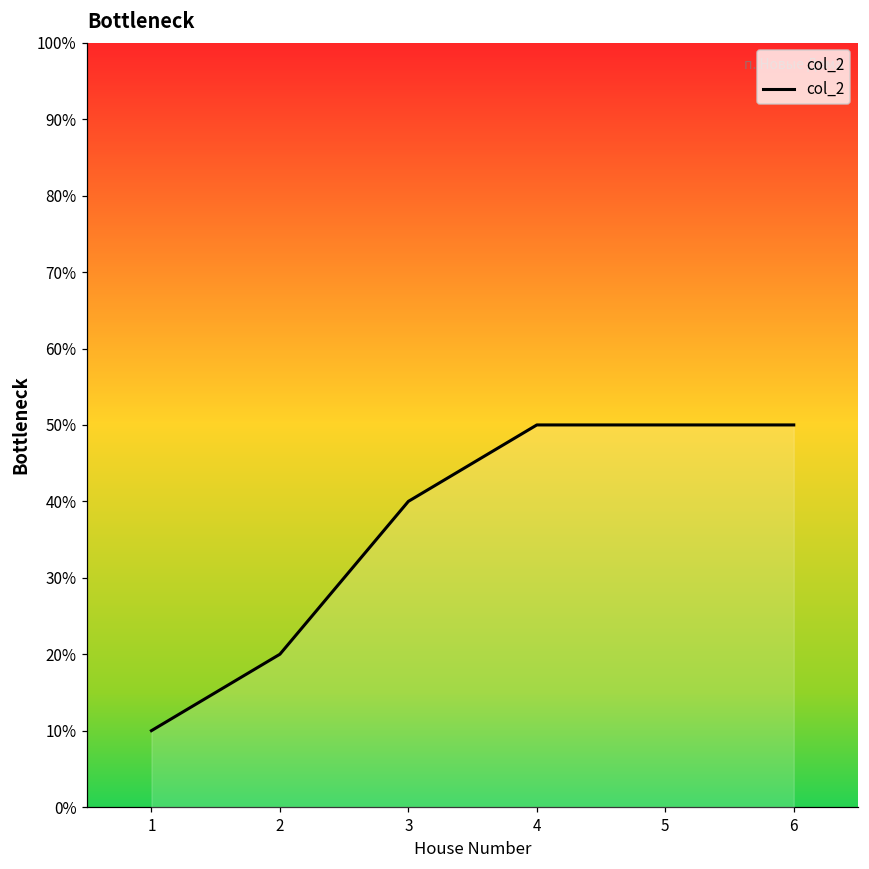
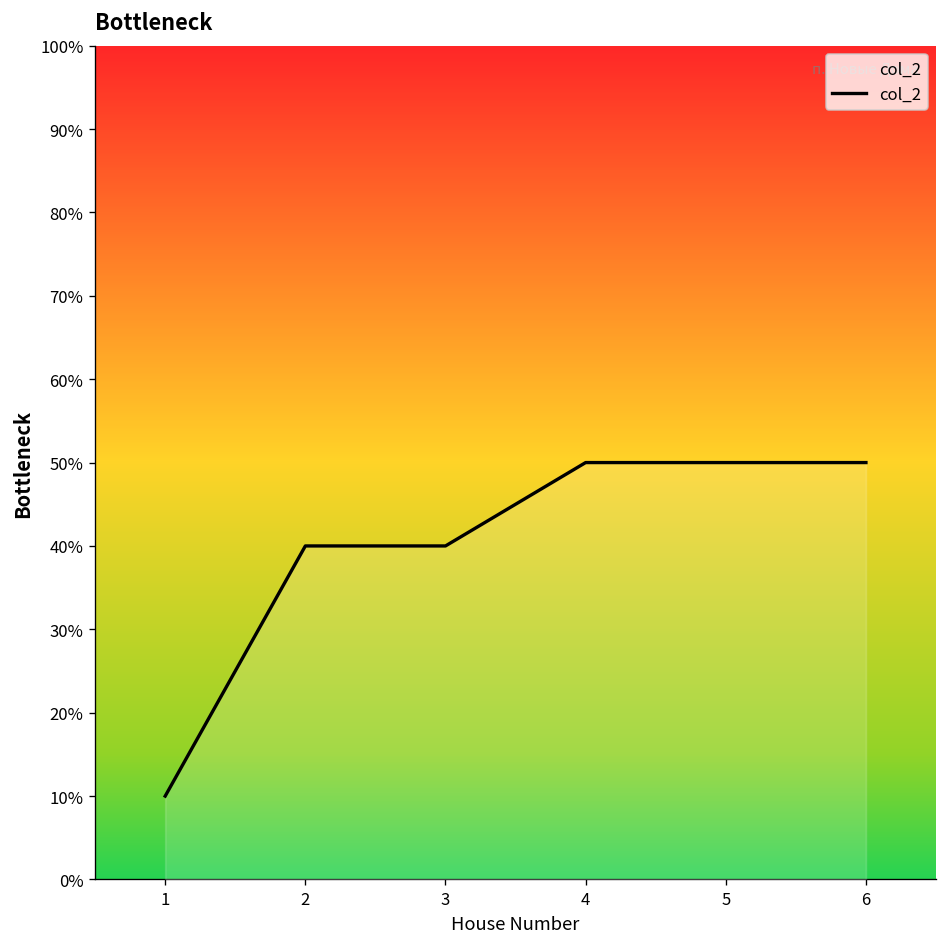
  {
    "1": "10%",
-   "2": "20%",
+   "2": "40%",
    "3": "40%",
    "4": "50%",
    "5": "50%",
    "6": "50%"
  }
